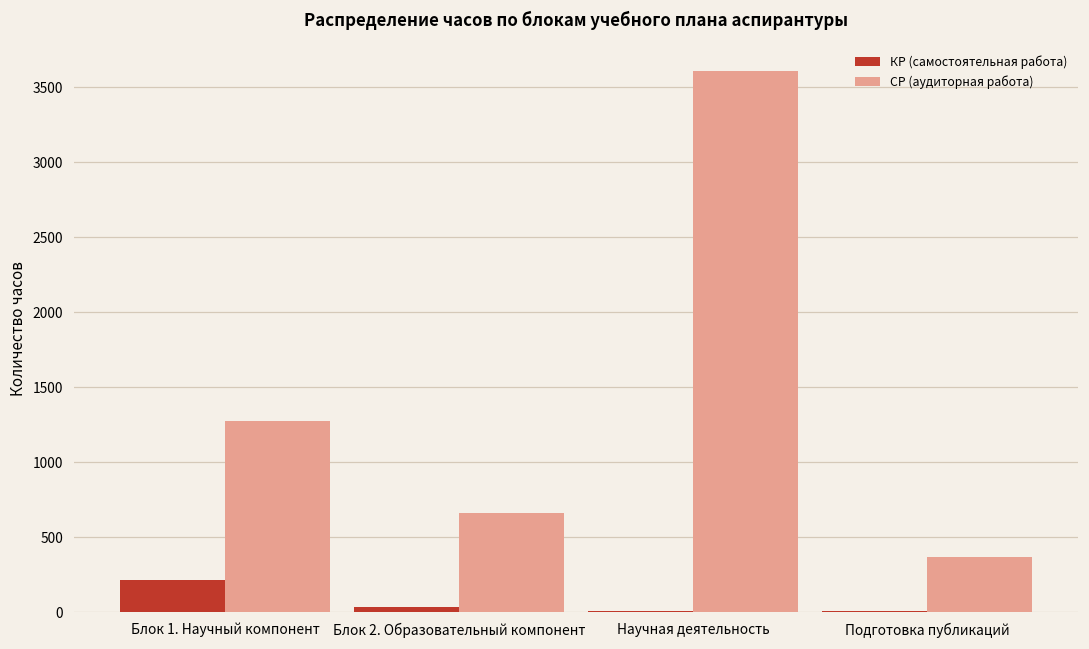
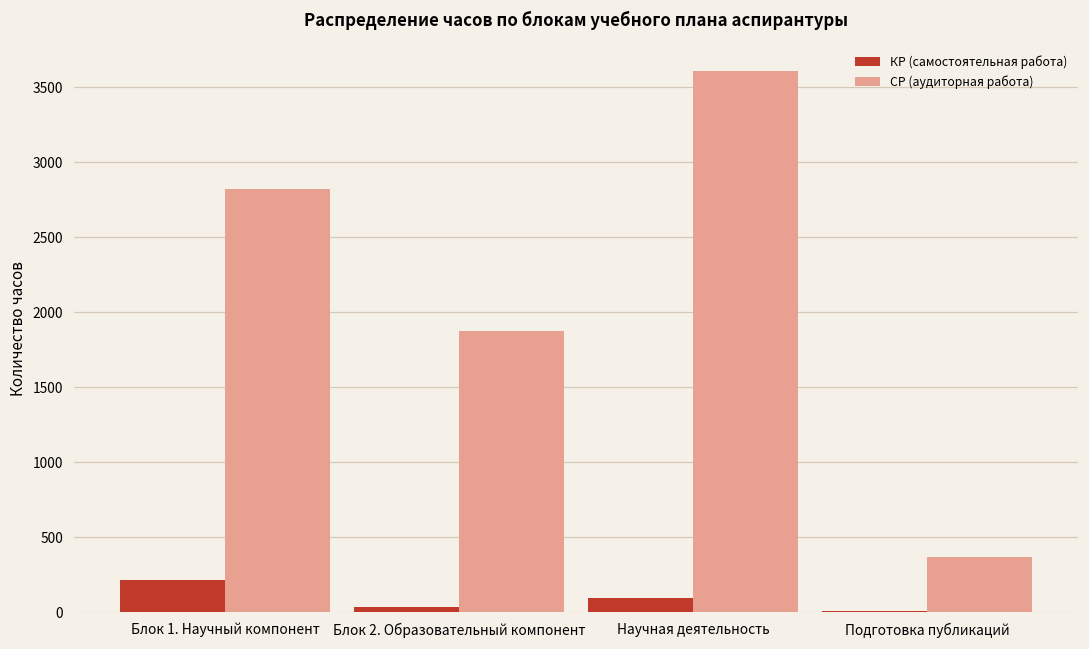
  {
    "КР (самостоятельная работа)": {
      "Блок 1. Научный компонент": 220,
      "Блок 2. Образовательный компонент": 30,
-     "Научная деятельность": 10
+     "Научная деятельность": 100
    },
    "СР (аудиторная работа)": {
-     "Блок 1. Научный компонент": 1280,
-     "Блок 2. Образовательный компонент": 660,
+     "Блок 1. Научный компонент": 2820,
+     "Блок 2. Образовательный компонент": 1880,
      "Научная деятельность": 3610,
      "Подготовка публикаций": 370
    }
  }
